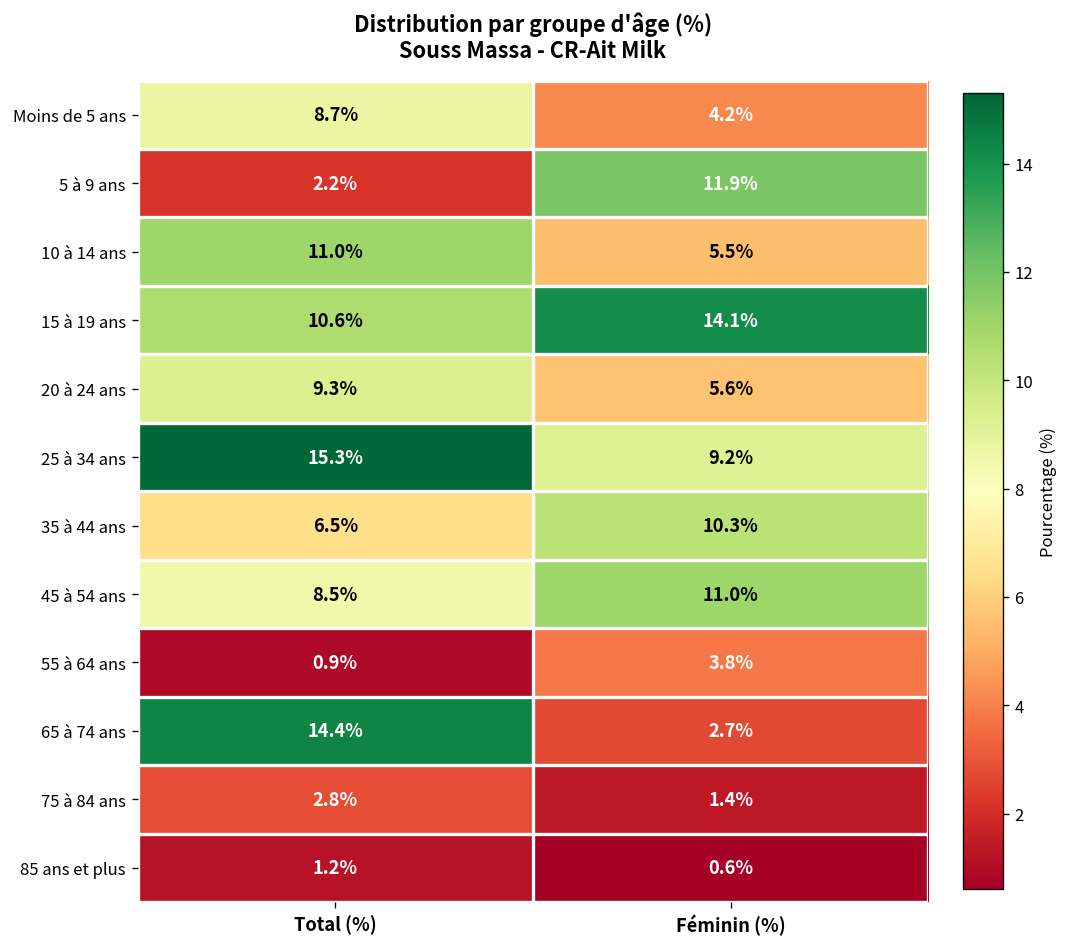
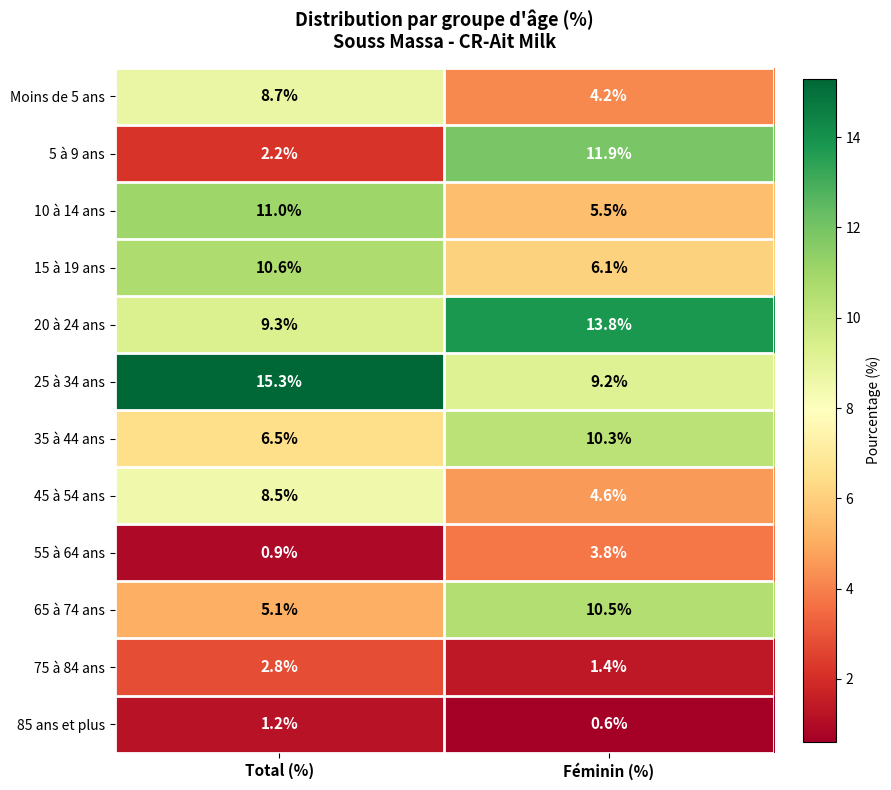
  {
    "Moins de 5 ans": {
      "Total (%)": "8.7%",
      "Féminin (%)": "4.2%"
    },
    "5 à 9 ans": {
      "Total (%)": "2.2%",
      "Féminin (%)": "11.9%"
    },
    "10 à 14 ans": {
      "Total (%)": "11.0%",
      "Féminin (%)": "5.5%"
    },
    "15 à 19 ans": {
      "Total (%)": "10.6%",
-     "Féminin (%)": "14.1%"
+     "Féminin (%)": "6.1%"
    },
    "20 à 24 ans": {
      "Total (%)": "9.3%",
-     "Féminin (%)": "5.6%"
+     "Féminin (%)": "13.8%"
    },
    "25 à 34 ans": {
      "Total (%)": "15.3%",
      "Féminin (%)": "9.2%"
    },
    "35 à 44 ans": {
      "Total (%)": "6.5%",
      "Féminin (%)": "10.3%"
    },
    "45 à 54 ans": {
      "Total (%)": "8.5%",
-     "Féminin (%)": "11.0%"
+     "Féminin (%)": "4.6%"
    },
    "55 à 64 ans": {
      "Total (%)": "0.9%",
      "Féminin (%)": "3.8%"
    },
    "65 à 74 ans": {
-     "Total (%)": "14.4%",
-     "Féminin (%)": "2.7%"
+     "Total (%)": "5.1%",
+     "Féminin (%)": "10.5%"
    },
    "75 à 84 ans": {
      "Total (%)": "2.8%",
      "Féminin (%)": "1.4%"
    },
    "85 ans et plus": {
      "Total (%)": "1.2%",
      "Féminin (%)": "0.6%"
    }
  }
